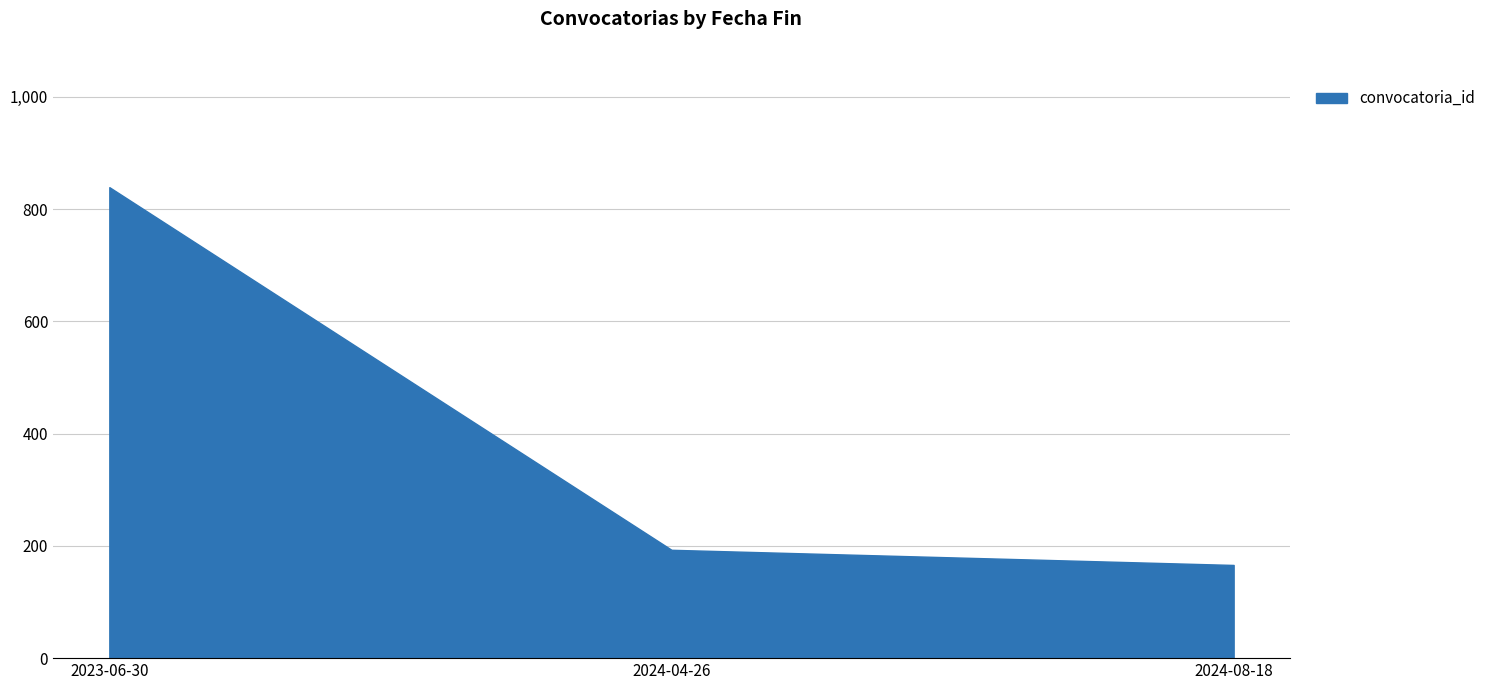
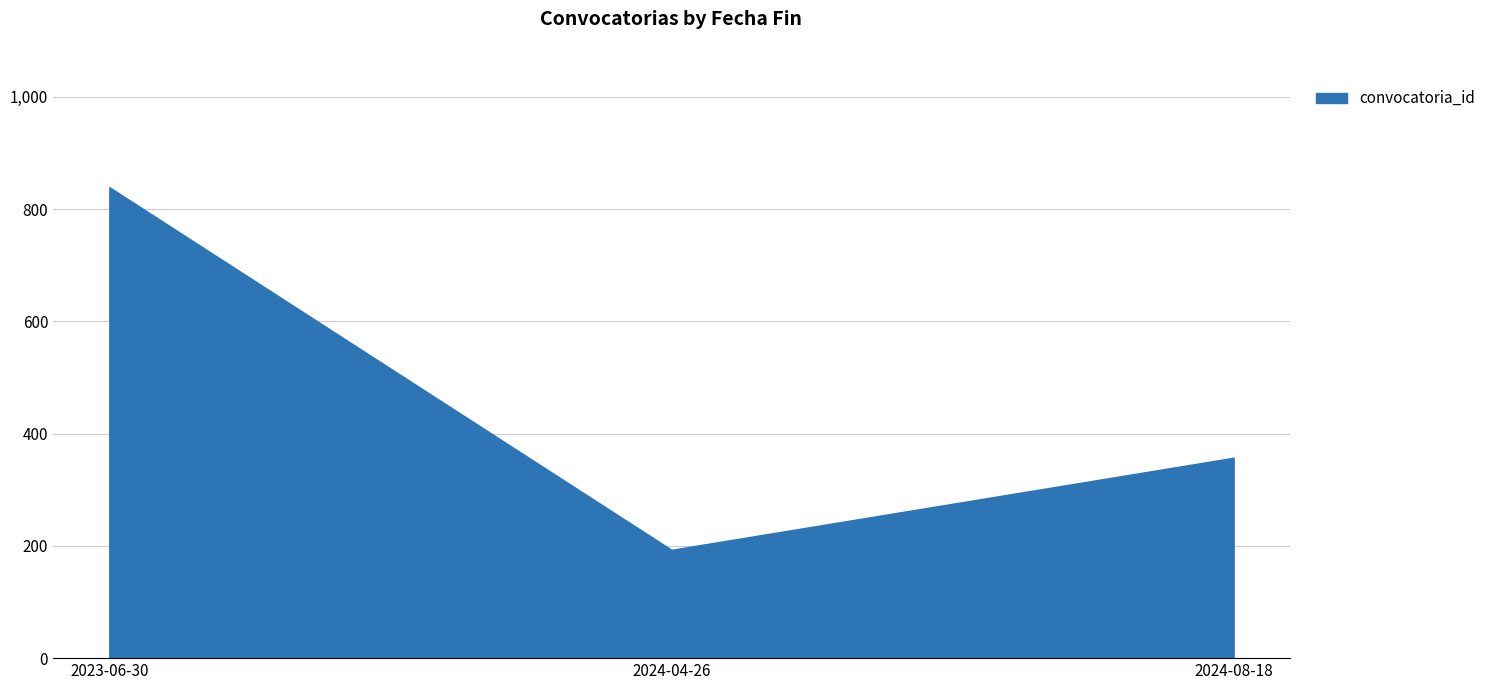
  {
    "2023-06-30": 840,
    "2024-04-26": 190,
-   "2024-08-18": 170
+   "2024-08-18": 360
  }
